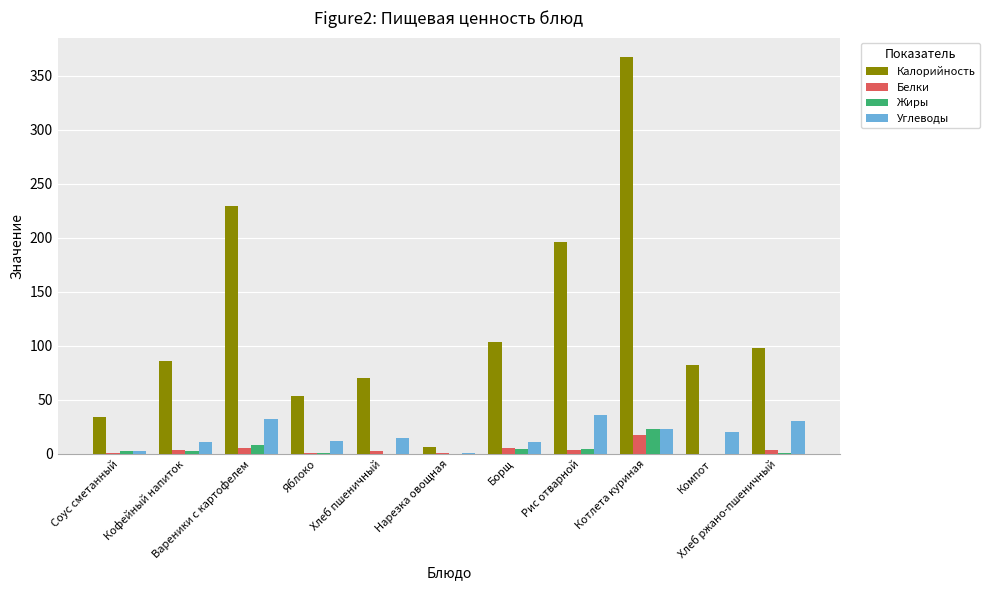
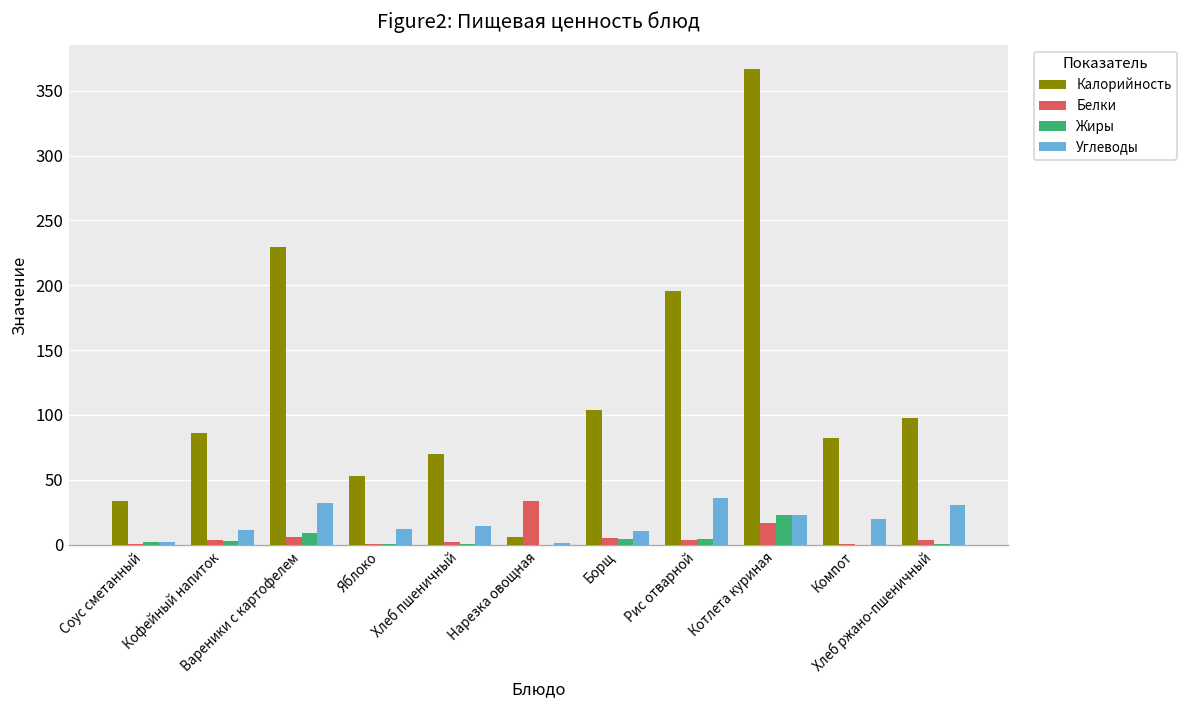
  {
    "Калорийность": {
      "Соус сметанный": 34,
      "Кофейный напиток": 86,
      "Вареники с картофелем": 230,
      "Яблоко": 53,
      "Хлеб пшеничный": 70,
      "Нарезка овощная": 6,
      "Борщ": 104,
      "Рис отварной": 196,
      "Котлета куриная": 367,
      "Компот": 82,
      "Хлеб ржано-пшеничный": 98
    },
    "Белки": {
      "Кофейный напиток": 4,
      "Вареники с картофелем": 6,
-     "Нарезка овощная": 0,
+     "Нарезка овощная": 33,
      "Борщ": 5,
      "Рис отварной": 4,
      "Котлета куриная": 17,
      "Хлеб ржано-пшеничный": 3
    },
    "Жиры": {
      "Соус сметанный": 2,
      "Кофейный напиток": 3,
      "Вареники с картофелем": 9,
      "Нарезка овощная": 0,
      "Борщ": 5,
      "Рис отварной": 4,
      "Котлета куриная": 23
    },
    "Углеводы": {
      "Кофейный напиток": 11,
      "Вареники с картофелем": 32,
      "Яблоко": 12,
      "Хлеб пшеничный": 15,
      "Борщ": 11,
      "Рис отварной": 36,
      "Котлета куриная": 23,
      "Компот": 20,
      "Хлеб ржано-пшеничный": 31
    }
  }
